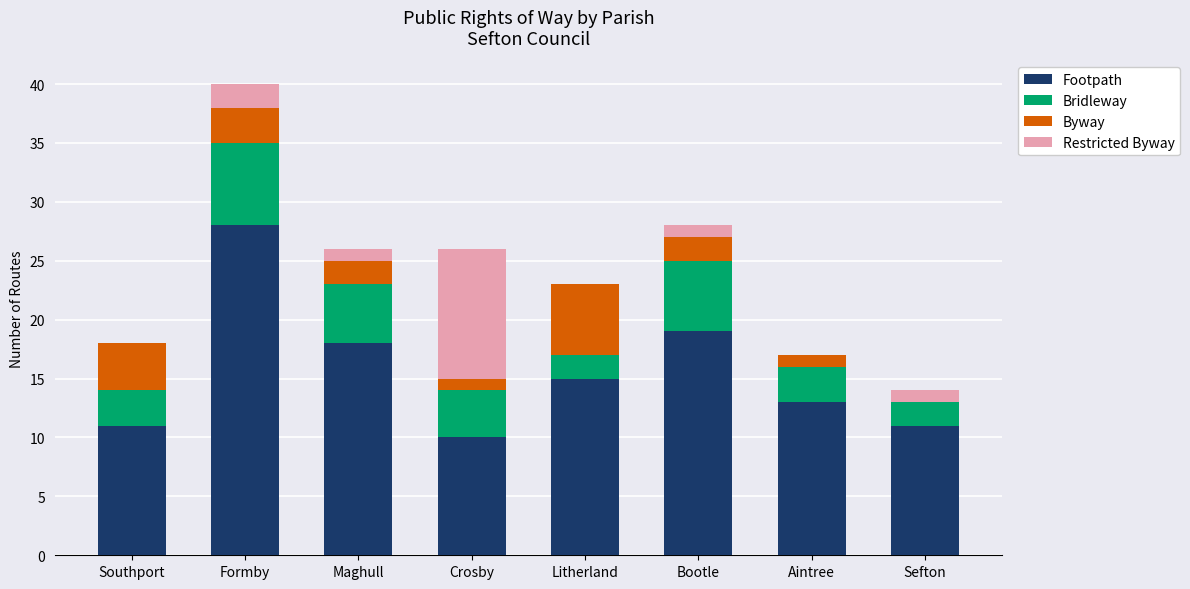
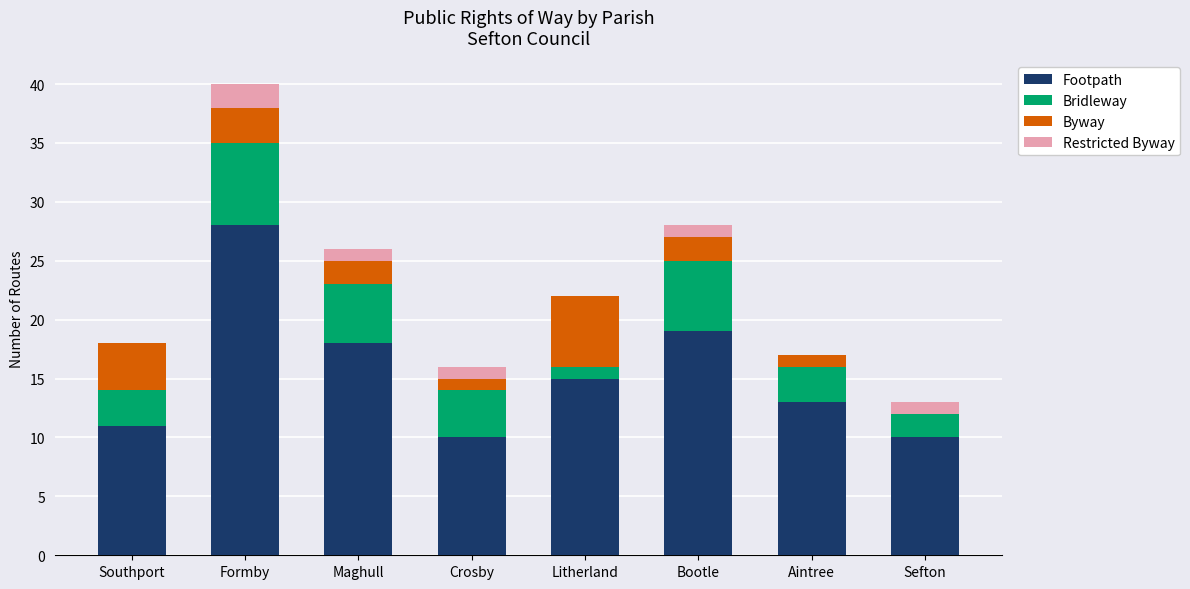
  {
    "Footpath": {
      "Southport": 11,
      "Formby": 28,
      "Maghull": 18,
      "Crosby": 10,
      "Litherland": 15,
      "Bootle": 19,
      "Aintree": 13,
-     "Sefton": 11
+     "Sefton": 10
    },
    "Bridleway": {
      "Southport": 3,
      "Formby": 7,
      "Maghull": 5,
      "Crosby": 4,
-     "Litherland": 2,
+     "Litherland": 1,
      "Bootle": 6,
      "Aintree": 3,
      "Sefton": 2
    },
    "Byway": {
      "Southport": 4,
      "Formby": 3,
      "Maghull": 2,
      "Crosby": 1,
      "Litherland": 6,
      "Bootle": 2,
      "Aintree": 1,
      "Sefton": 0
    },
    "Restricted Byway": {
      "Southport": 0,
      "Formby": 2,
      "Maghull": 1,
-     "Crosby": 11,
+     "Crosby": 1,
      "Litherland": 0,
      "Bootle": 1,
      "Aintree": 0,
      "Sefton": 1
    }
  }
